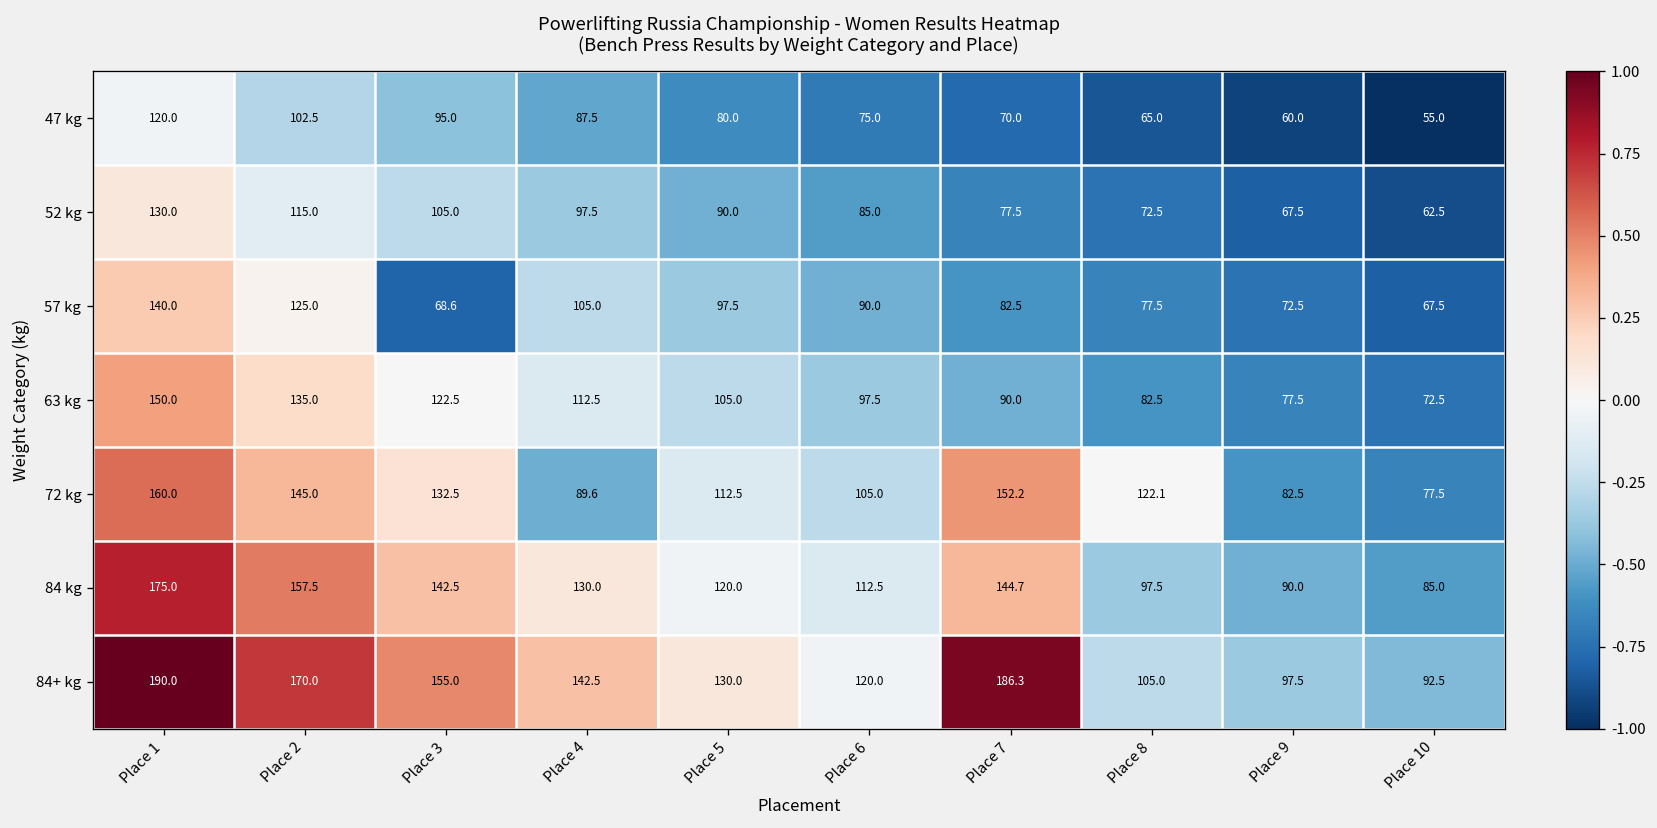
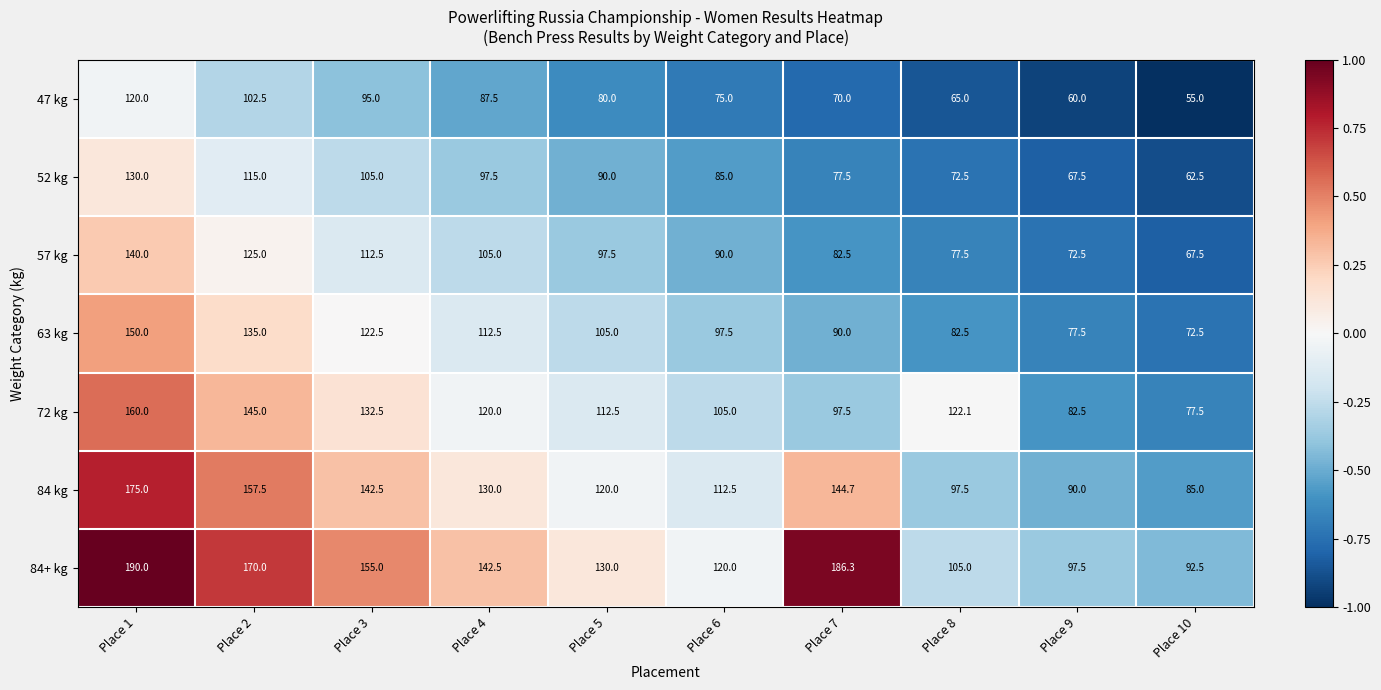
  {
    "47 kg": {
      "Place 1": 120.0,
      "Place 2": 102.5,
      "Place 3": 95.0,
      "Place 4": 87.5,
      "Place 5": 80.0,
      "Place 6": 75.0,
      "Place 7": 70.0,
      "Place 8": 65.0,
      "Place 9": 60.0,
      "Place 10": 55.0
    },
    "52 kg": {
      "Place 1": 130.0,
      "Place 2": 115.0,
      "Place 3": 105.0,
      "Place 4": 97.5,
      "Place 5": 90.0,
      "Place 6": 85.0,
      "Place 7": 77.5,
      "Place 8": 72.5,
      "Place 9": 67.5,
      "Place 10": 62.5
    },
    "57 kg": {
      "Place 1": 140.0,
      "Place 2": 125.0,
-     "Place 3": 68.6,
+     "Place 3": 112.5,
      "Place 4": 105.0,
      "Place 5": 97.5,
      "Place 6": 90.0,
      "Place 7": 82.5,
      "Place 8": 77.5,
      "Place 9": 72.5,
      "Place 10": 67.5
    },
    "63 kg": {
      "Place 1": 150.0,
      "Place 2": 135.0,
      "Place 3": 122.5,
      "Place 4": 112.5,
      "Place 5": 105.0,
      "Place 6": 97.5,
      "Place 7": 90.0,
      "Place 8": 82.5,
      "Place 9": 77.5,
      "Place 10": 72.5
    },
    "72 kg": {
      "Place 1": 160.0,
      "Place 2": 145.0,
      "Place 3": 132.5,
-     "Place 4": 89.6,
+     "Place 4": 120.0,
      "Place 5": 112.5,
      "Place 6": 105.0,
-     "Place 7": 152.2,
+     "Place 7": 97.5,
      "Place 8": 122.1,
      "Place 9": 82.5,
      "Place 10": 77.5
    },
    "84 kg": {
      "Place 1": 175.0,
      "Place 2": 157.5,
      "Place 3": 142.5,
      "Place 4": 130.0,
      "Place 5": 120.0,
      "Place 6": 112.5,
      "Place 7": 144.7,
      "Place 8": 97.5,
      "Place 9": 90.0,
      "Place 10": 85.0
    },
    "84+ kg": {
      "Place 1": 190.0,
      "Place 2": 170.0,
      "Place 3": 155.0,
      "Place 4": 142.5,
      "Place 5": 130.0,
      "Place 6": 120.0,
      "Place 7": 186.3,
      "Place 8": 105.0,
      "Place 9": 97.5,
      "Place 10": 92.5
    }
  }
